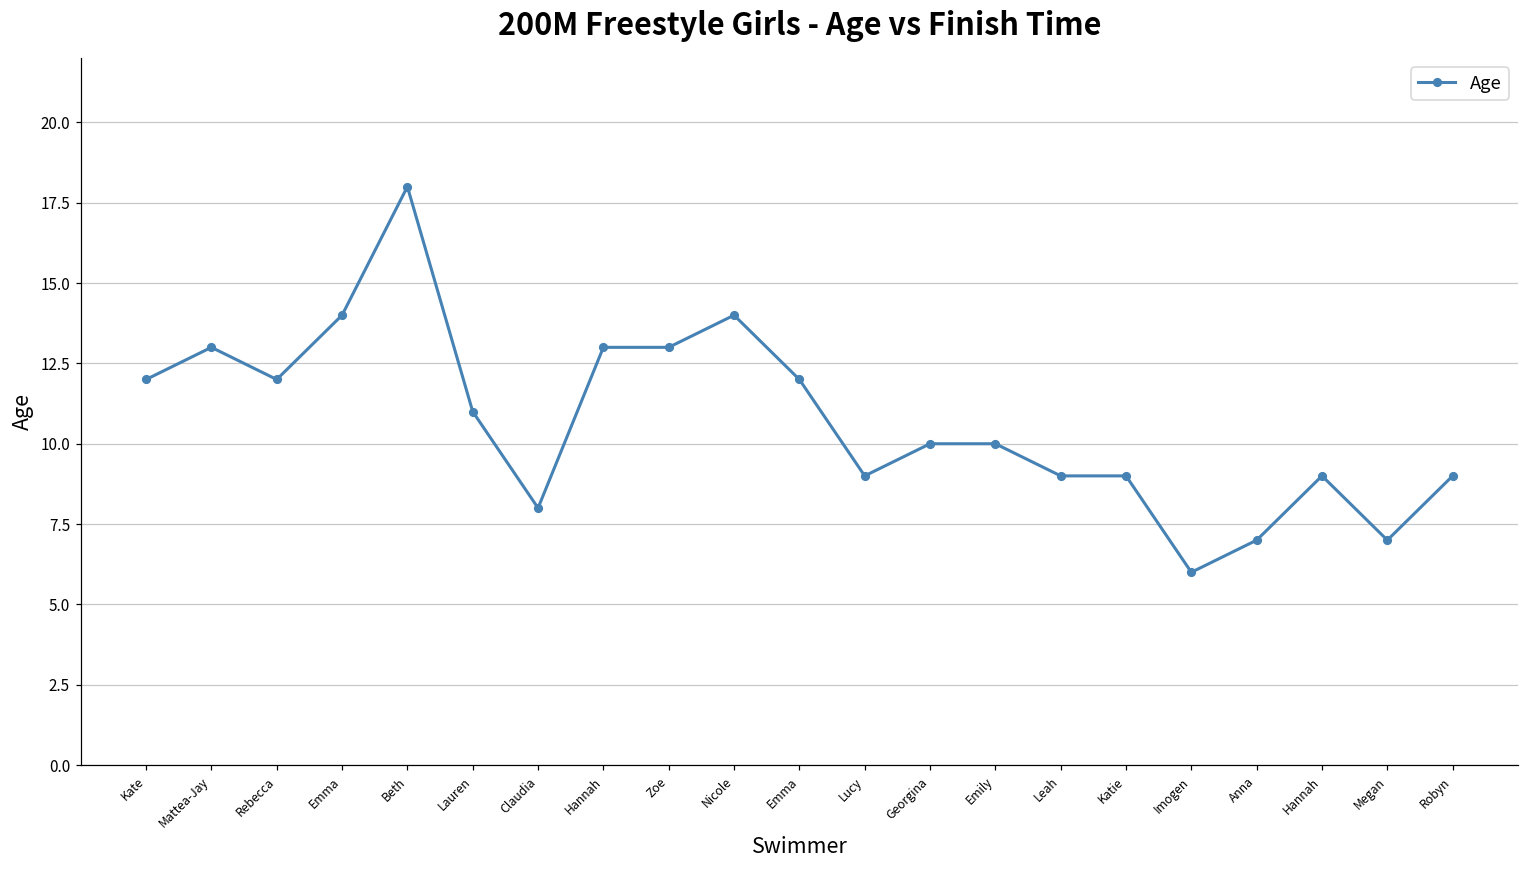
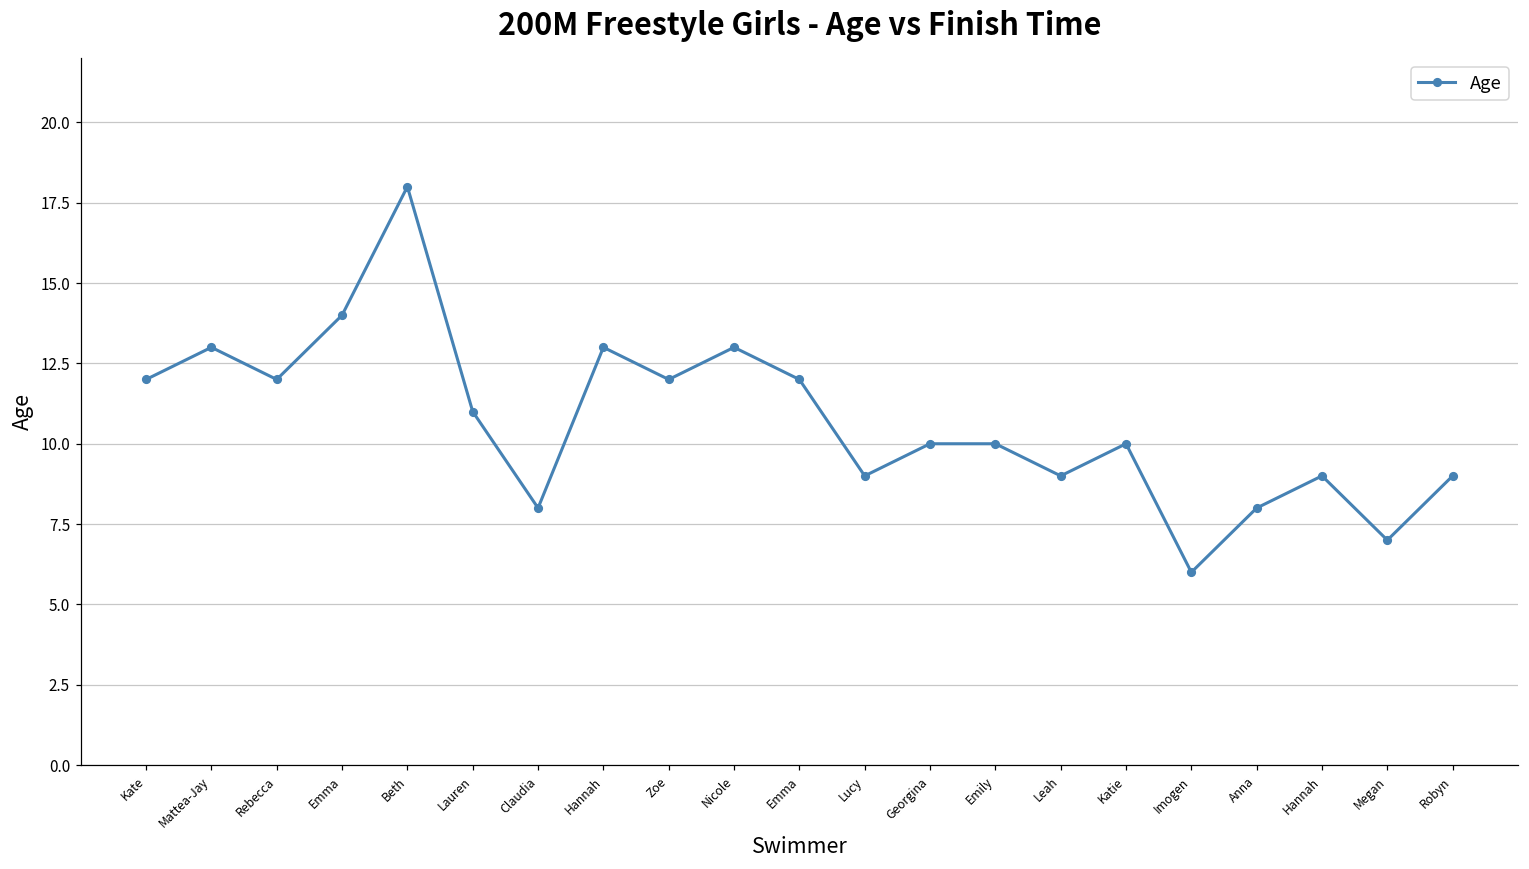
  {
    "Kate": 12,
    "Mattea-Jay": 13,
    "Rebecca": 12,
    "Beth": 18,
    "Lauren": 11,
    "Claudia": 8,
-   "Zoe": 13,
-   "Nicole": 14,
+   "Zoe": 12,
+   "Nicole": 13,
    "Lucy": 9,
    "Georgina": 10,
    "Emily": 10,
    "Leah": 9,
-   "Katie": 9,
+   "Katie": 10,
    "Imogen": 6,
-   "Anna": 7,
+   "Anna": 8,
    "Megan": 7,
    "Robyn": 9
  }
